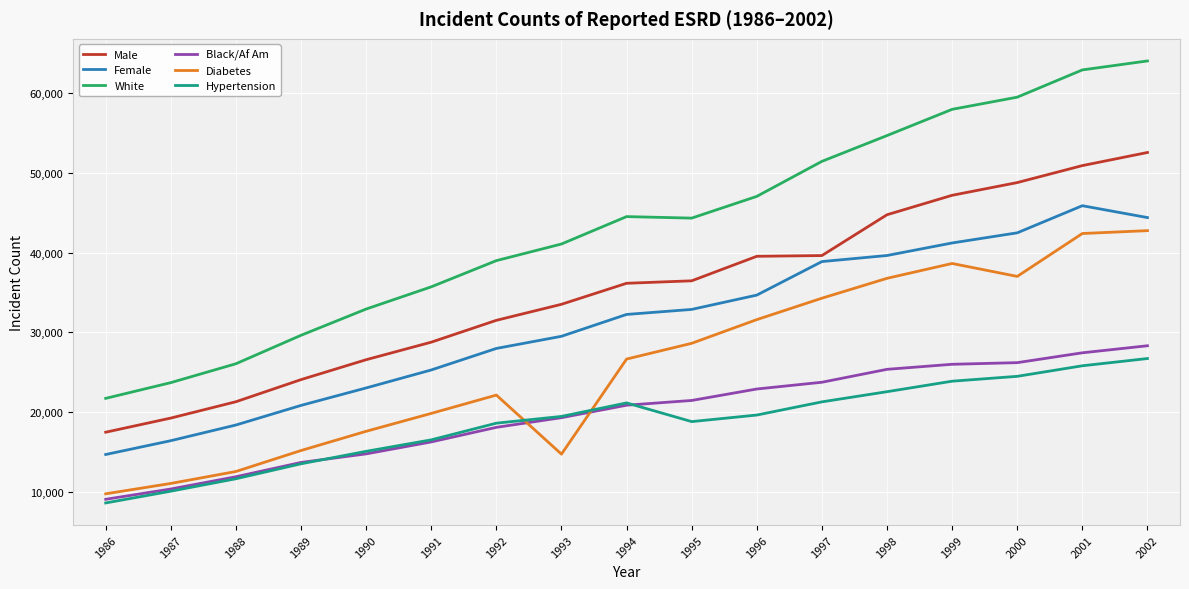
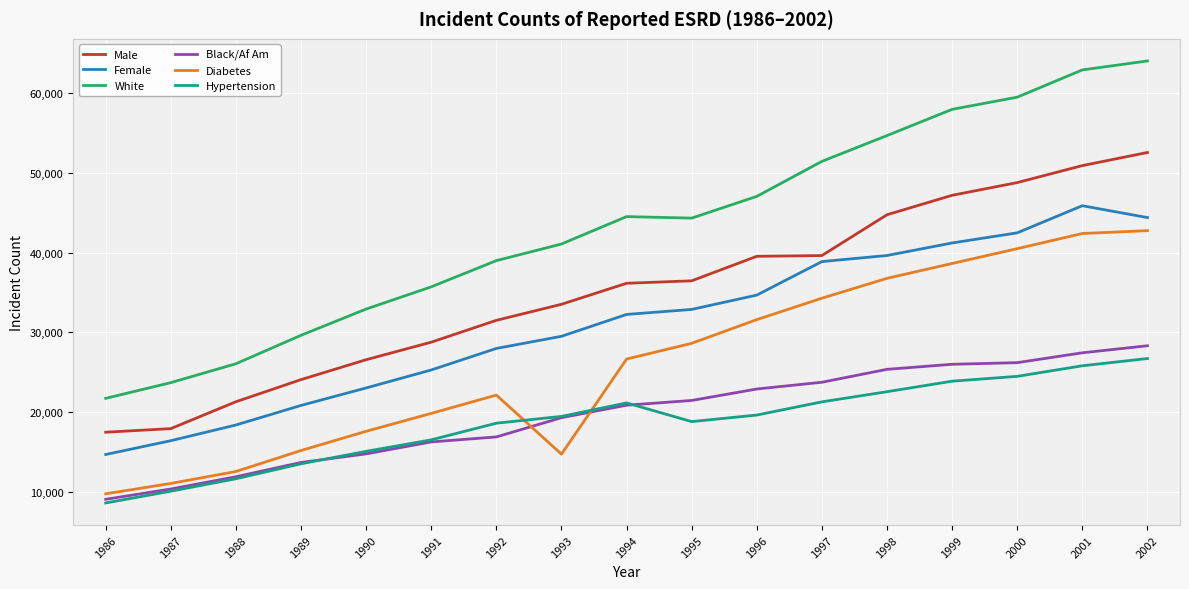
  {
    "Male": {
      "1986": "17,000",
-     "1987": "19,000",
+     "1987": "18,000",
      "1988": "21,000",
      "1989": "24,000",
      "1990": "27,000",
      "1991": "29,000",
      "1992": "32,000",
      "1993": "34,000",
      "1994": "36,000",
      "1995": "36,000",
      "1996": "40,000",
      "1997": "40,000",
      "1998": "45,000",
      "1999": "47,000",
      "2000": "49,000",
      "2001": "51,000",
      "2002": "53,000"
    },
    "Female": {
      "1986": "15,000",
      "1987": "16,000",
      "1988": "18,000",
      "1989": "21,000",
      "1990": "23,000",
      "1991": "25,000",
      "1992": "28,000",
      "1993": "30,000",
      "1994": "32,000",
      "1995": "33,000",
      "1996": "35,000",
      "1997": "39,000",
      "1998": "40,000",
      "1999": "41,000",
      "2000": "42,000",
      "2001": "46,000",
      "2002": "44,000"
    },
    "Black/Af Am": {
      "1986": "9,000",
      "1990": "15,000",
-     "1992": "18,000",
+     "1992": "17,000",
      "1995": "21,000",
      "1996": "23,000",
      "1997": "24,000",
      "1998": "25,000",
      "1999": "26,000",
      "2000": "26,000",
      "2001": "27,000",
      "2002": "28,000"
    },
    "Diabetes": {
      "1986": "10,000",
      "1987": "11,000",
      "1988": "13,000",
      "1989": "15,000",
      "1990": "18,000",
      "1991": "20,000",
      "1992": "22,000",
      "1993": "15,000",
      "1994": "27,000",
      "1995": "29,000",
      "1996": "32,000",
      "1997": "34,000",
      "1998": "37,000",
      "1999": "39,000",
-     "2000": "37,000",
+     "2000": "40,000",
      "2001": "42,000",
      "2002": "43,000"
    }
  }
